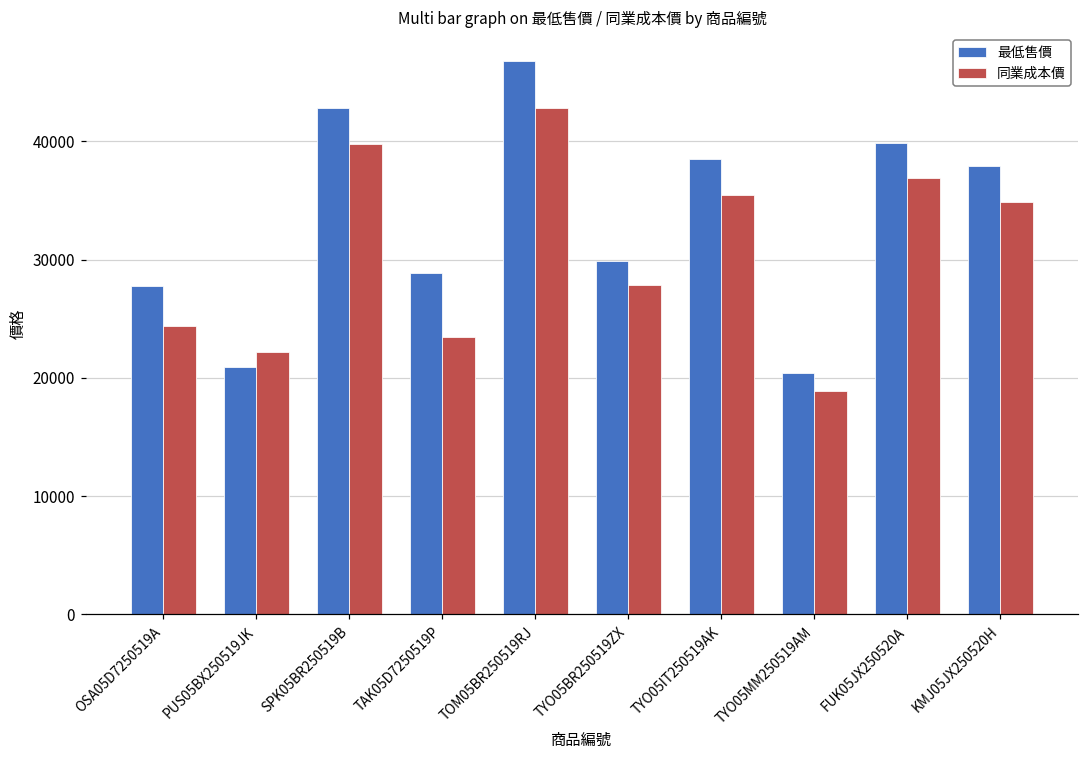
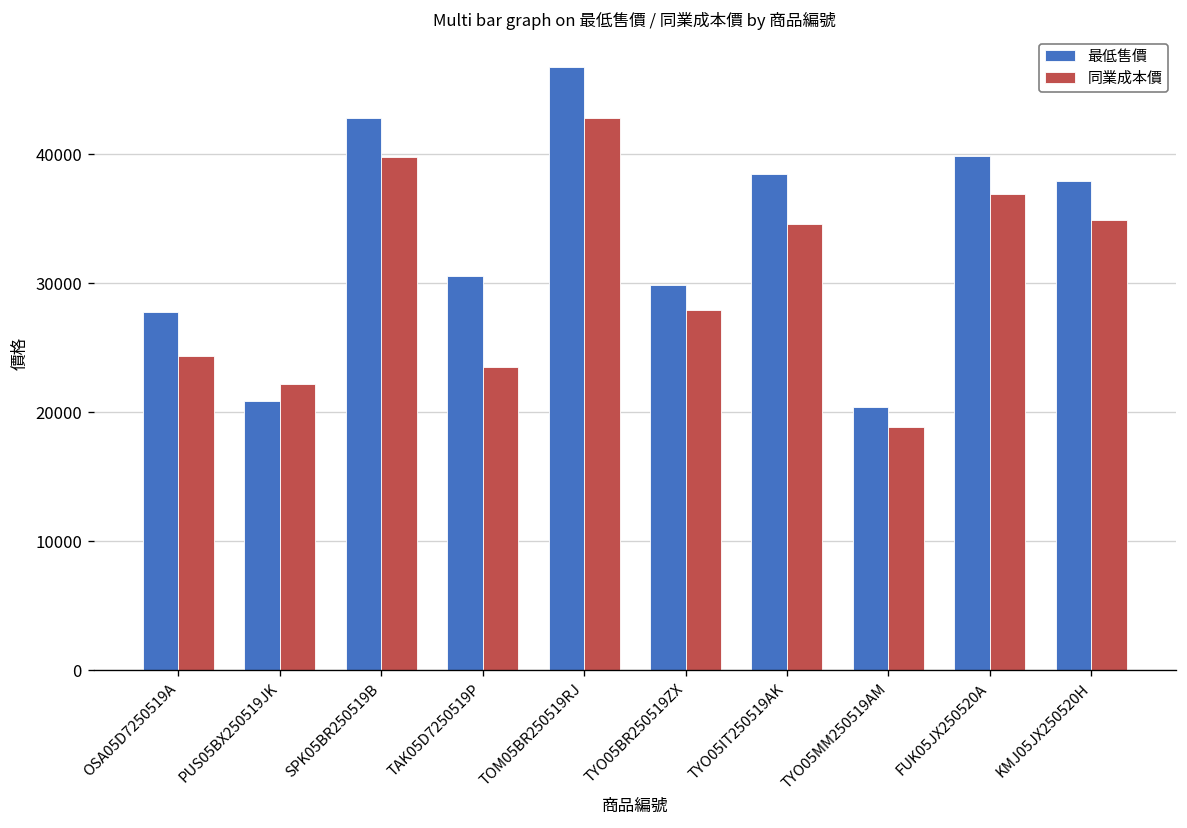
  {
    "最低售價": {
      "OSA05D7250519A": 27800,
      "PUS05BX250519JK": 20900,
      "SPK05BR250519B": 42800,
-     "TAK05D7250519P": 28900,
+     "TAK05D7250519P": 30600,
      "TOM05BR250519RJ": 46800,
      "TYO05BR250519ZX": 29900,
      "TYO05IT250519AK": 38500,
      "TYO05MM250519AM": 20400,
      "FUK05JX250520A": 39900,
      "KMJ05JX250520H": 37900
    },
    "同業成本價": {
      "OSA05D7250519A": 24400,
      "PUS05BX250519JK": 22200,
      "SPK05BR250519B": 39800,
      "TAK05D7250519P": 23500,
      "TOM05BR250519RJ": 42800,
      "TYO05BR250519ZX": 27900,
-     "TYO05IT250519AK": 35500,
+     "TYO05IT250519AK": 34600,
      "TYO05MM250519AM": 18900,
      "FUK05JX250520A": 36900,
      "KMJ05JX250520H": 34900
    }
  }
